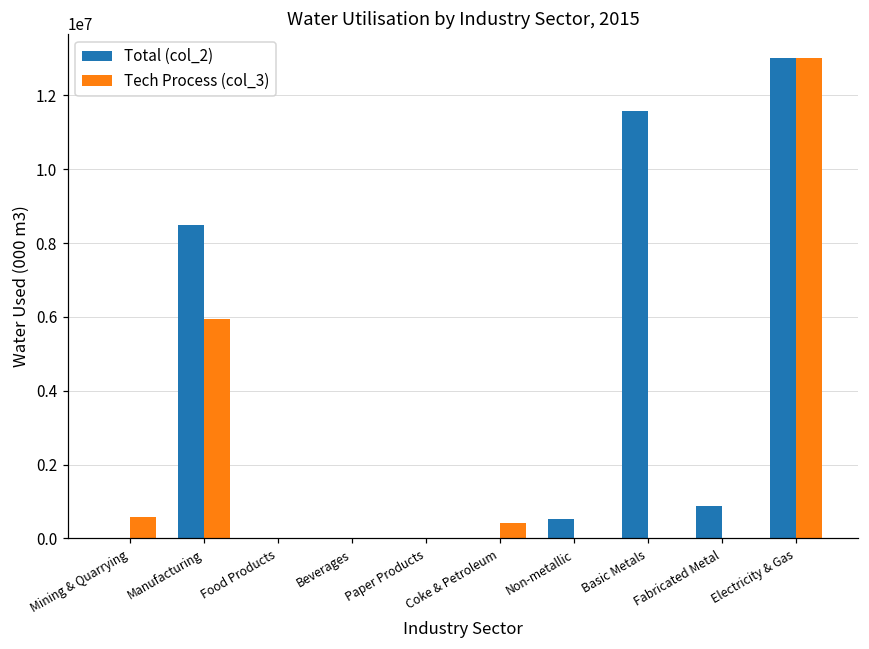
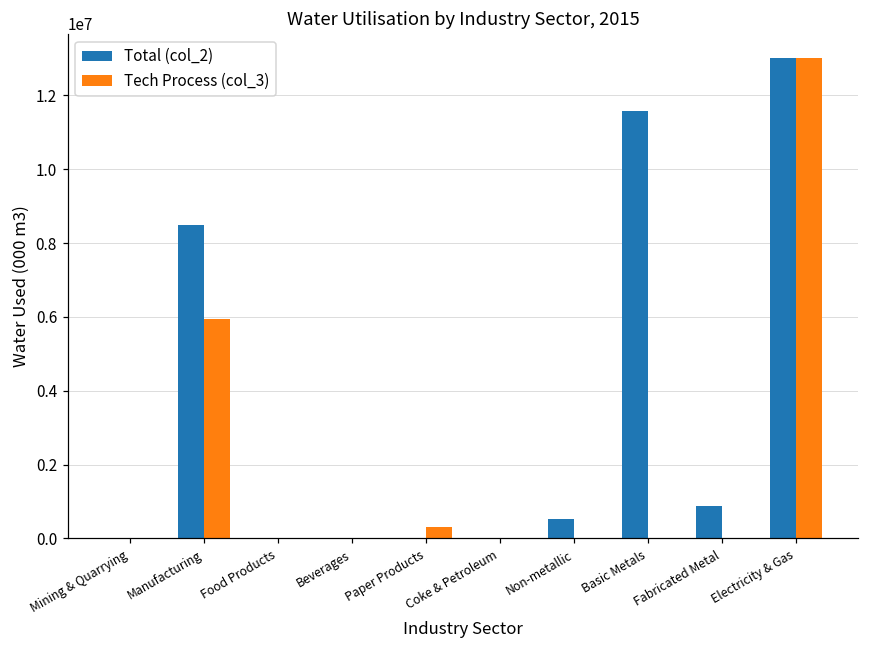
  {
    "Total (col_2)": {
      "Manufacturing": 8500000,
      "Non-metallic": 500000,
      "Basic Metals": 11600000,
      "Fabricated Metal": 900000,
      "Electricity & Gas": 13000000
    },
    "Tech Process (col_3)": {
-     "Mining & Quarrying": 600000,
+     "Mining & Quarrying": 0,
      "Manufacturing": 5900000,
-     "Paper Products": 0,
-     "Coke & Petroleum": 400000,
+     "Paper Products": 300000,
+     "Coke & Petroleum": 0,
      "Electricity & Gas": 13000000
    }
  }
